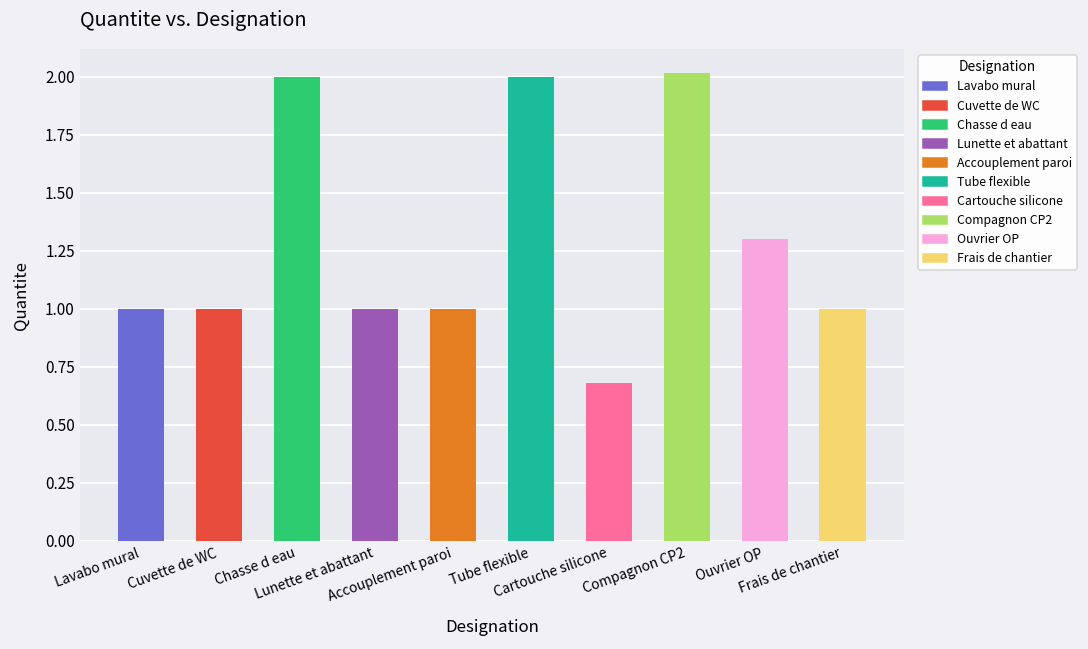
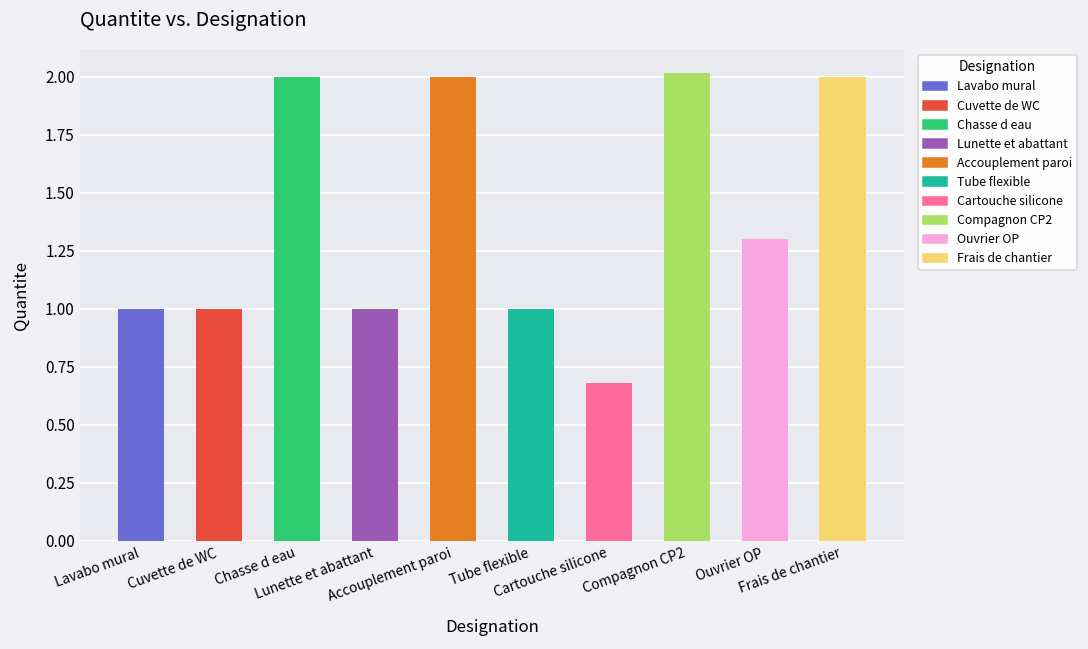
  {
    "Lavabo mural": 1,
    "Cuvette de WC": 1,
    "Chasse d eau": 2,
    "Lunette et abattant": 1,
-   "Accouplement paroi": 1,
-   "Tube flexible": 2,
+   "Accouplement paroi": 2,
+   "Tube flexible": 1,
    "Cartouche silicone": 0.68,
    "Compagnon CP2": 2.02,
    "Ouvrier OP": 1.30,
-   "Frais de chantier": 1
+   "Frais de chantier": 2
  }
